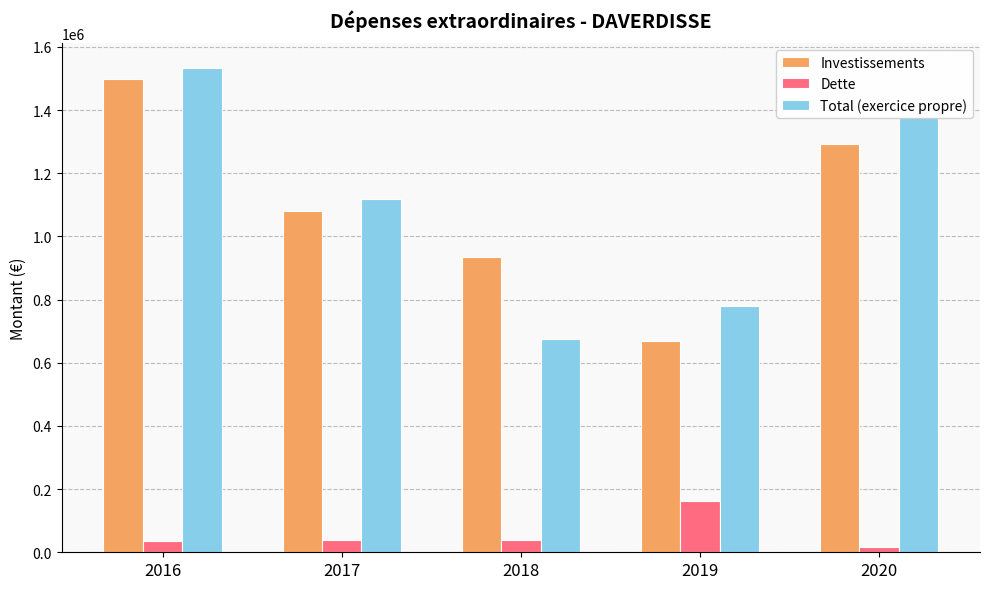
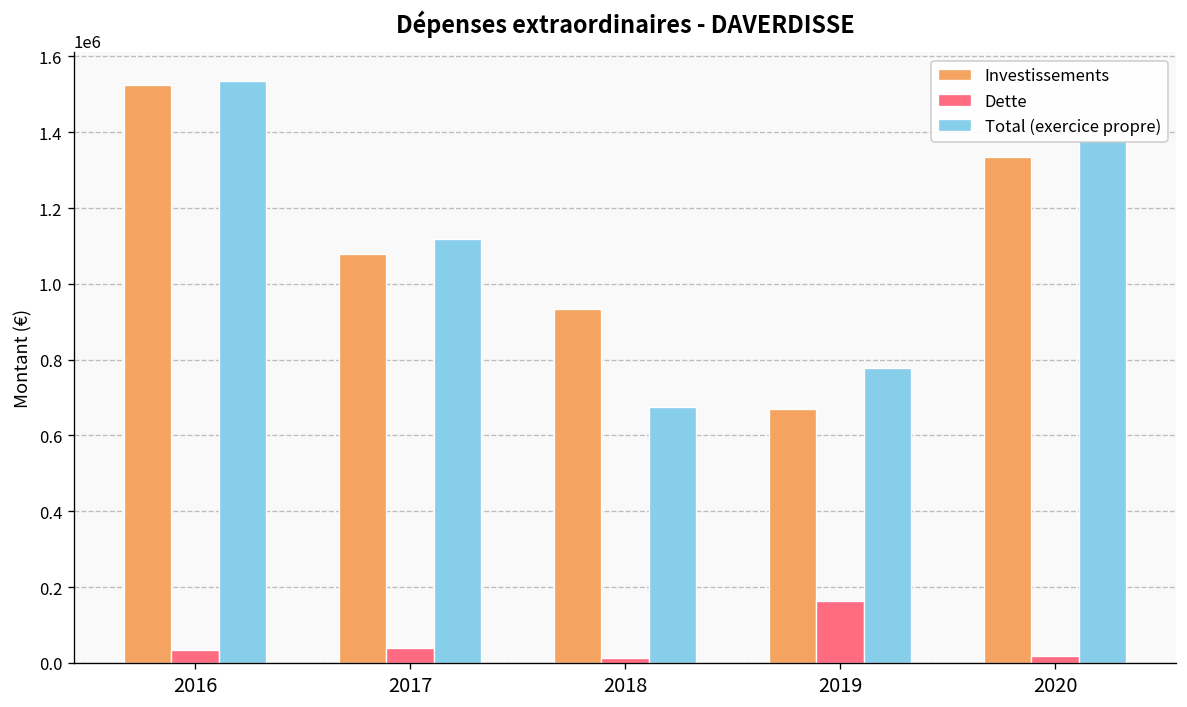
  {
    "Investissements": {
-     "2016": 1500000,
+     "2016": 1520000,
      "2017": 1080000,
      "2018": 930000,
      "2019": 670000,
-     "2020": 1290000
+     "2020": 1330000
    },
    "Dette": {
      "2016": 30000,
      "2017": 40000,
-     "2018": 40000,
+     "2018": 10000,
      "2019": 160000,
      "2020": 20000
    },
    "Total (exercice propre)": {
      "2016": 1530000,
      "2017": 1120000,
      "2018": 670000,
      "2019": 780000
    }
  }
